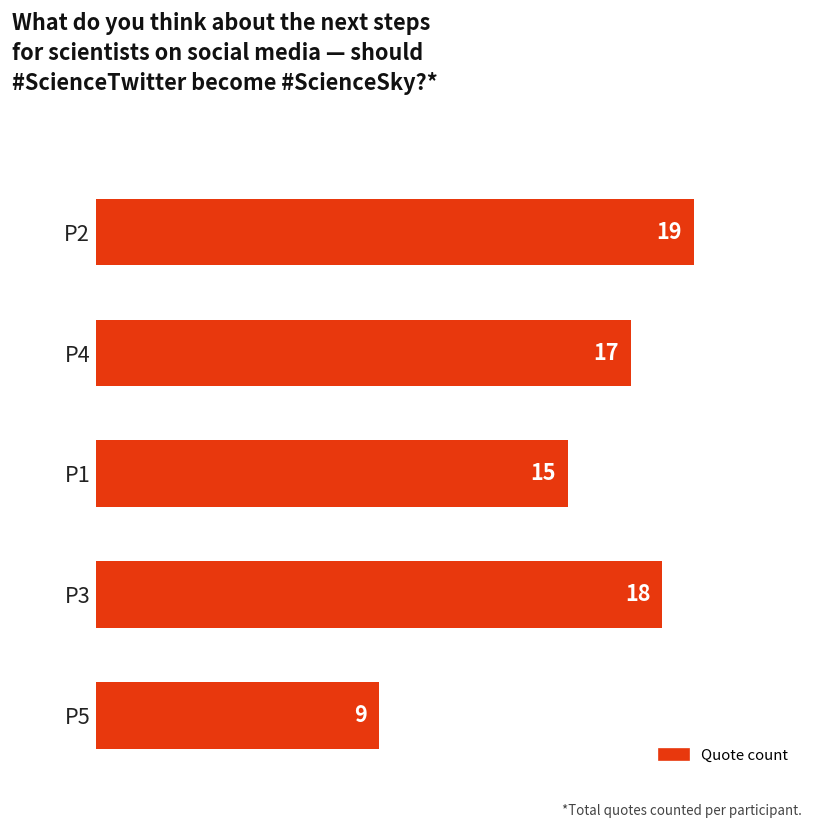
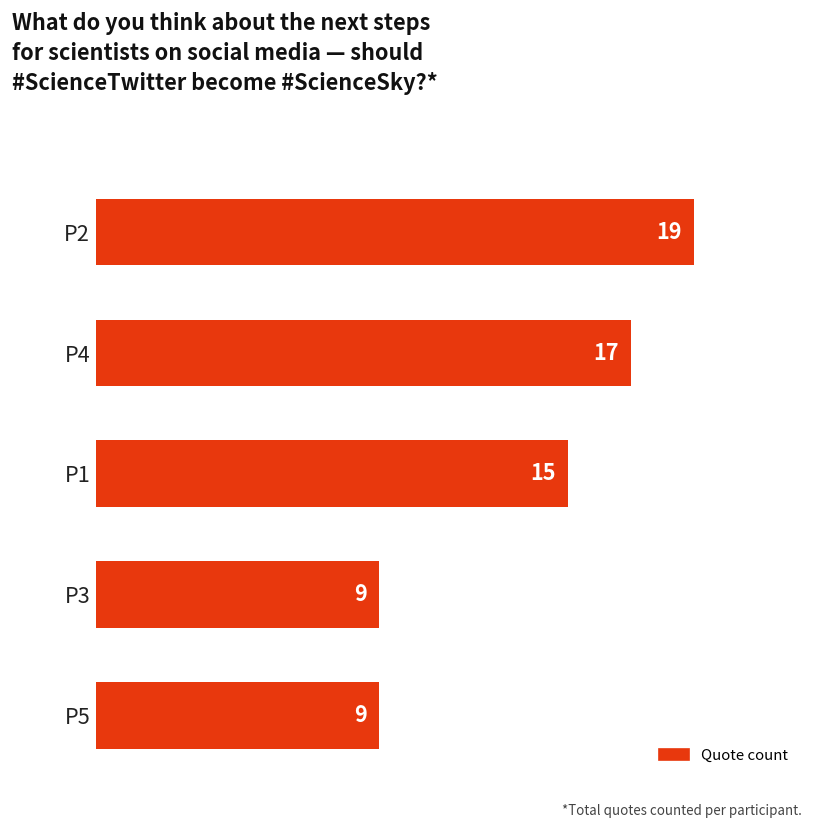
  {
    "P2": 19,
    "P4": 17,
    "P1": 15,
-   "P3": 18,
+   "P3": 9,
    "P5": 9
  }
